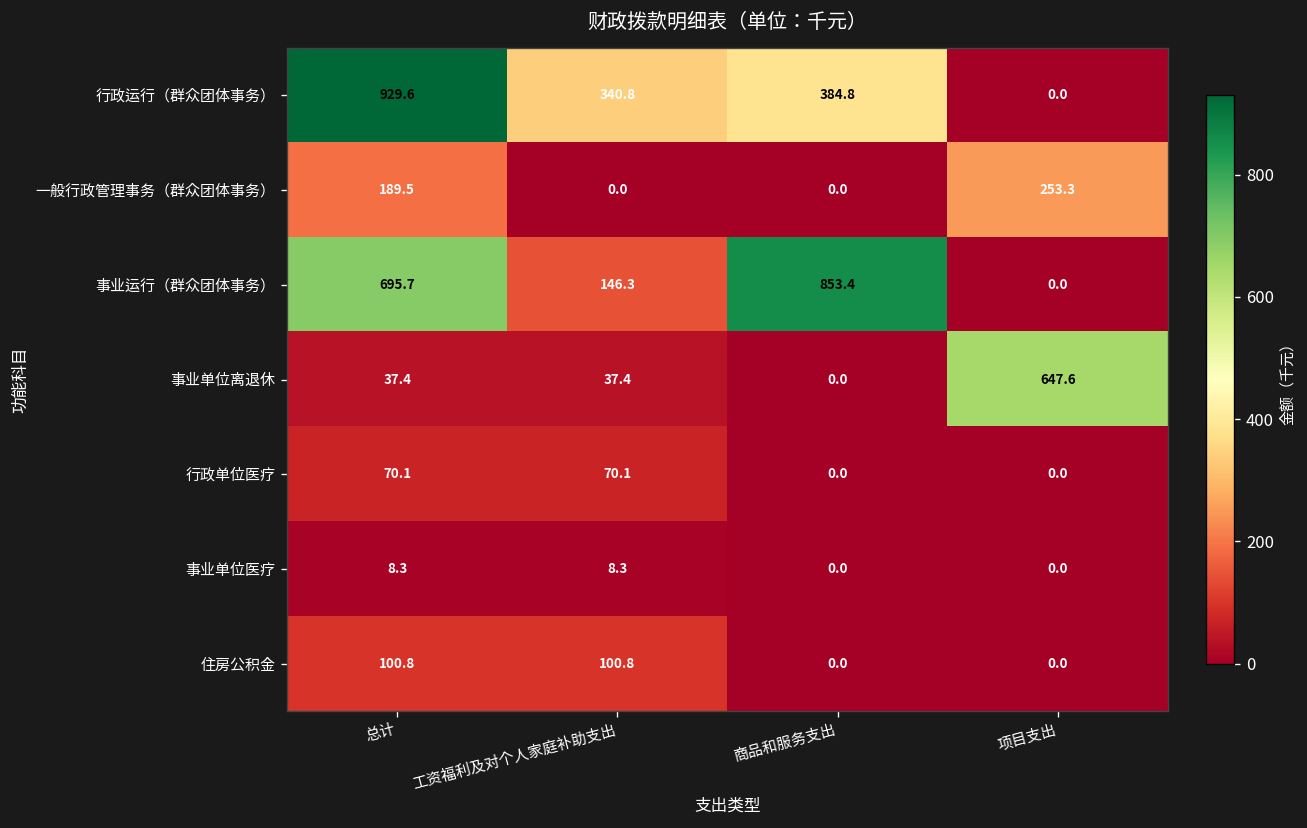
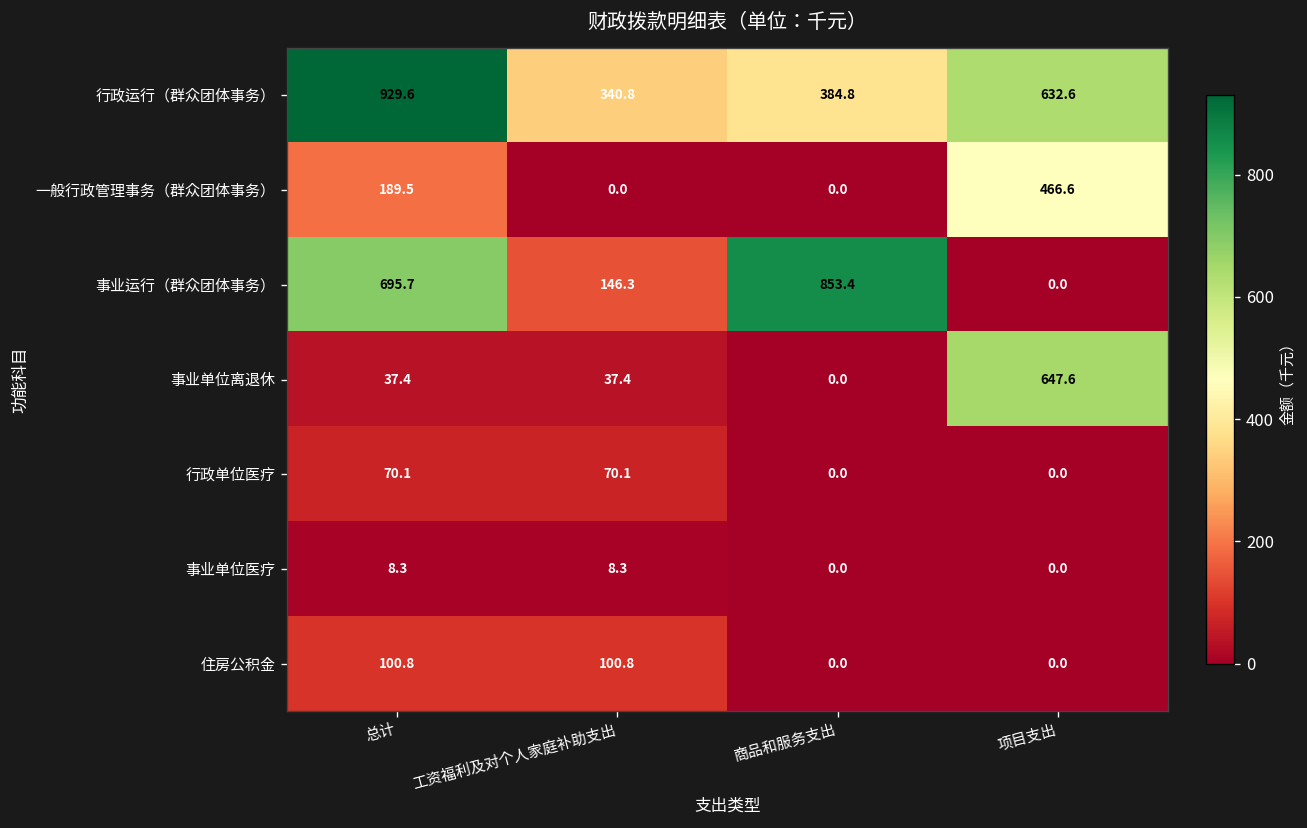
  {
    "行政运行（群众团体事务）": {
      "总计": 929.6,
      "工资福利及对个人家庭补助支出": 340.8,
      "商品和服务支出": 384.8,
-     "项目支出": 0.0
+     "项目支出": 632.6
    },
    "一般行政管理事务（群众团体事务）": {
      "总计": 189.5,
      "工资福利及对个人家庭补助支出": 0.0,
      "商品和服务支出": 0.0,
-     "项目支出": 253.3
+     "项目支出": 466.6
    },
    "事业运行（群众团体事务）": {
      "总计": 695.7,
      "工资福利及对个人家庭补助支出": 146.3,
      "商品和服务支出": 853.4,
      "项目支出": 0.0
    },
    "事业单位离退休": {
      "总计": 37.4,
      "工资福利及对个人家庭补助支出": 37.4,
      "商品和服务支出": 0.0,
      "项目支出": 647.6
    },
    "行政单位医疗": {
      "总计": 70.1,
      "工资福利及对个人家庭补助支出": 70.1,
      "商品和服务支出": 0.0,
      "项目支出": 0.0
    },
    "事业单位医疗": {
      "总计": 8.3,
      "工资福利及对个人家庭补助支出": 8.3,
      "商品和服务支出": 0.0,
      "项目支出": 0.0
    },
    "住房公积金": {
      "总计": 100.8,
      "工资福利及对个人家庭补助支出": 100.8,
      "商品和服务支出": 0.0,
      "项目支出": 0.0
    }
  }
